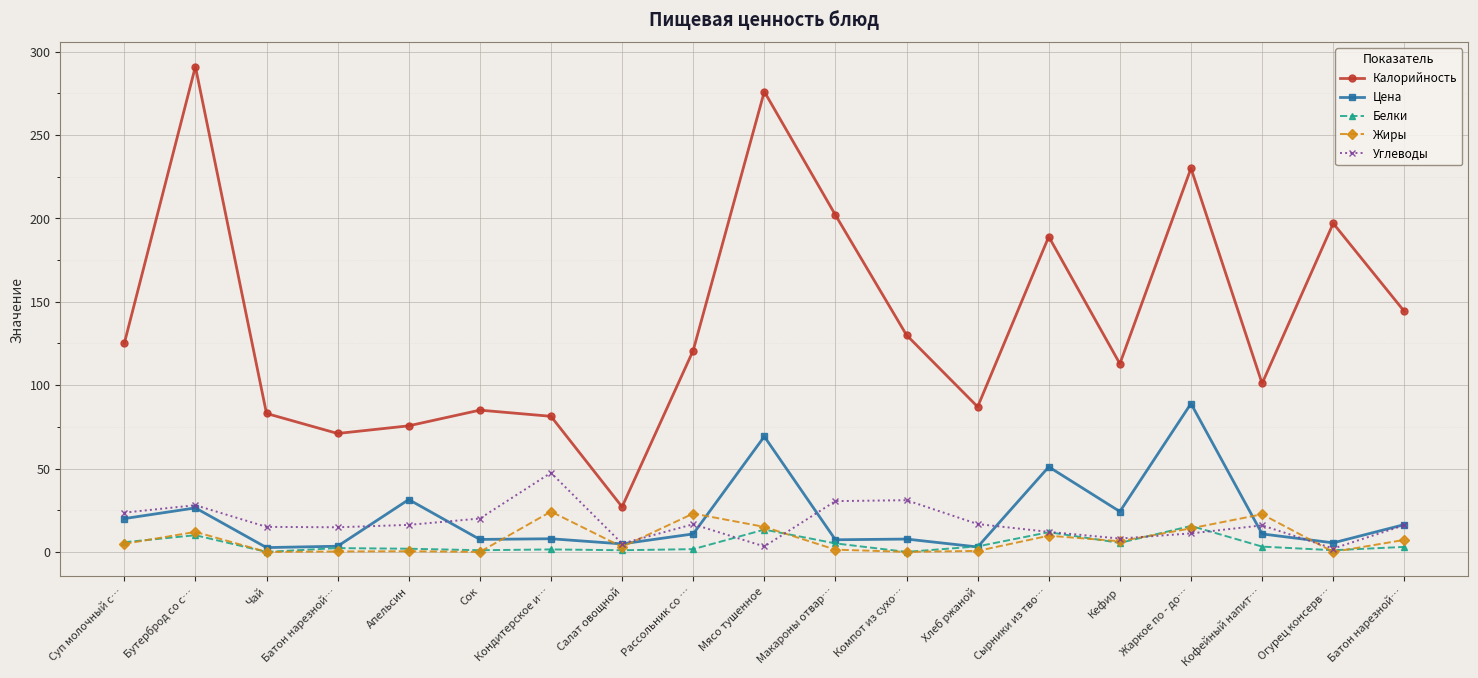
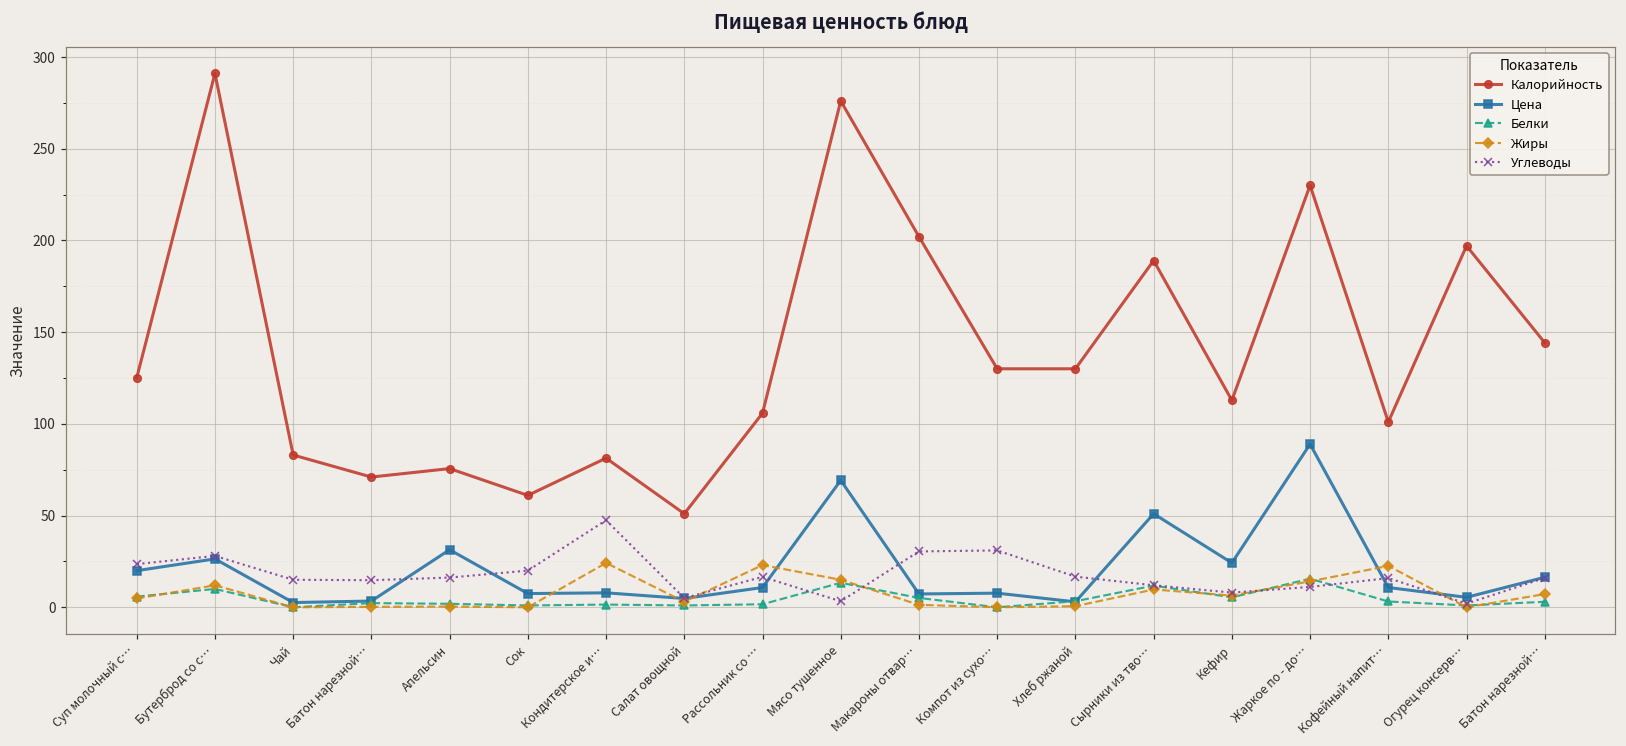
  {
    "Калорийность": {
      "Суп молочный с…": 125,
      "Бутерброд со с…": 291,
      "Чай": 83,
      "Апельсин": 76,
-     "Сок": 85,
+     "Сок": 61,
      "Кондитерское и…": 81,
-     "Салат овощной": 27,
-     "Рассольник со …": 121,
+     "Салат овощной": 51,
+     "Рассольник со …": 106,
      "Мясо тушенное": 276,
      "Макароны отвар…": 202,
      "Компот из сухо…": 130,
-     "Хлеб ржаной": 87,
+     "Хлеб ржаной": 130,
      "Сырники из тво…": 189,
      "Кефир": 113,
      "Жаркое по - до…": 230,
      "Кофейный напит…": 101,
      "Огурец консерв…": 197
    },
    "Жиры": {
      "Бутерброд со с…": 12,
      "Кондитерское и…": 24,
      "Салат овощной": 3,
      "Рассольник со …": 23,
      "Мясо тушенное": 15,
      "Макароны отвар…": 1,
      "Хлеб ржаной": 1,
      "Сырники из тво…": 10,
      "Кофейный напит…": 23
    },
    "Углеводы": {
      "Суп молочный с…": 24,
      "Бутерброд со с…": 28,
      "Чай": 15,
      "Апельсин": 16,
      "Сок": 20,
      "Кондитерское и…": 47,
      "Рассольник со …": 17,
      "Мясо тушенное": 3,
      "Макароны отвар…": 30,
      "Компот из сухо…": 31,
      "Хлеб ржаной": 17,
      "Кефир": 8,
      "Жаркое по - до…": 11,
      "Кофейный напит…": 16
    }
  }
